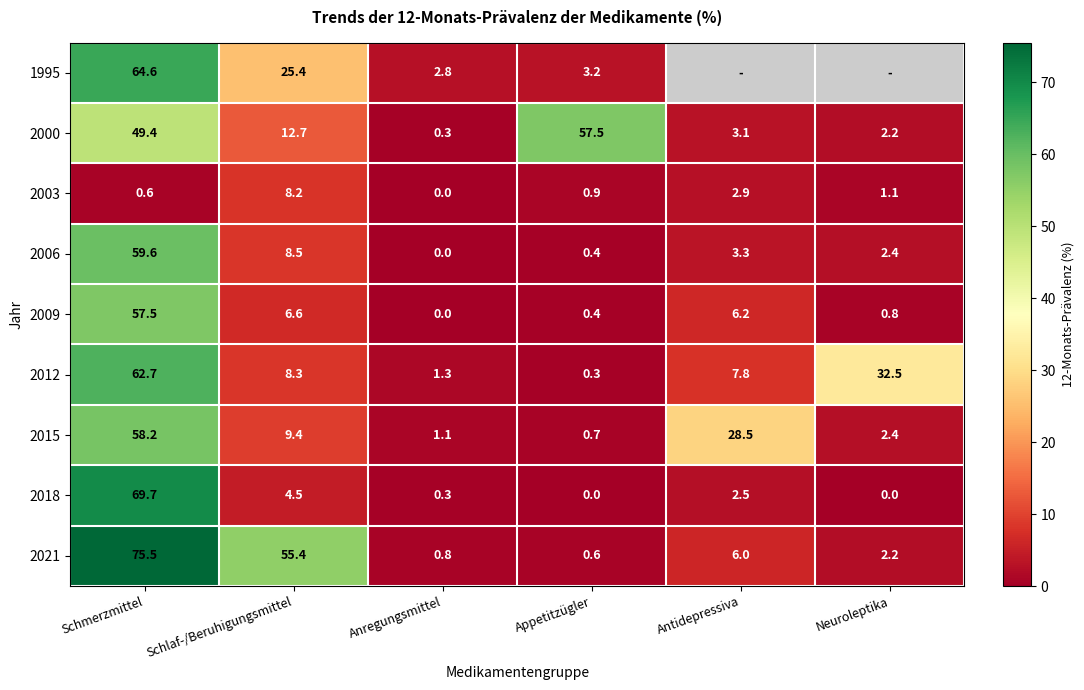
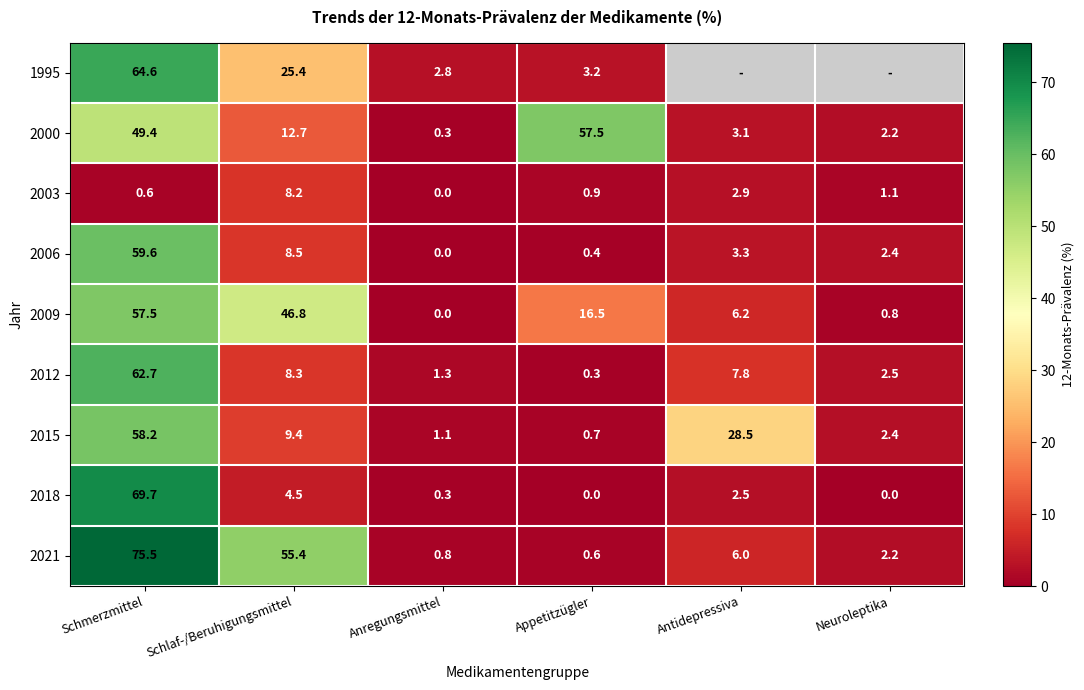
  {
    "1995": {
      "Schmerzmittel": 64.6,
      "Schlaf-/Beruhigungsmittel": 25.4,
      "Anregungsmittel": 2.8,
      "Appetitzügler": 3.2
    },
    "2000": {
      "Schmerzmittel": 49.4,
      "Schlaf-/Beruhigungsmittel": 12.7,
      "Anregungsmittel": 0.3,
      "Appetitzügler": 57.5,
      "Antidepressiva": 3.1,
      "Neuroleptika": 2.2
    },
    "2003": {
      "Schmerzmittel": 0.6,
      "Schlaf-/Beruhigungsmittel": 8.2,
      "Anregungsmittel": 0.0,
      "Appetitzügler": 0.9,
      "Antidepressiva": 2.9,
      "Neuroleptika": 1.1
    },
    "2006": {
      "Schmerzmittel": 59.6,
      "Schlaf-/Beruhigungsmittel": 8.5,
      "Anregungsmittel": 0.0,
      "Appetitzügler": 0.4,
      "Antidepressiva": 3.3,
      "Neuroleptika": 2.4
    },
    "2009": {
      "Schmerzmittel": 57.5,
-     "Schlaf-/Beruhigungsmittel": 6.6,
+     "Schlaf-/Beruhigungsmittel": 46.8,
      "Anregungsmittel": 0.0,
-     "Appetitzügler": 0.4,
+     "Appetitzügler": 16.5,
      "Antidepressiva": 6.2,
      "Neuroleptika": 0.8
    },
    "2012": {
      "Schmerzmittel": 62.7,
      "Schlaf-/Beruhigungsmittel": 8.3,
      "Anregungsmittel": 1.3,
      "Appetitzügler": 0.3,
      "Antidepressiva": 7.8,
-     "Neuroleptika": 32.5
+     "Neuroleptika": 2.5
    },
    "2015": {
      "Schmerzmittel": 58.2,
      "Schlaf-/Beruhigungsmittel": 9.4,
      "Anregungsmittel": 1.1,
      "Appetitzügler": 0.7,
      "Antidepressiva": 28.5,
      "Neuroleptika": 2.4
    },
    "2018": {
      "Schmerzmittel": 69.7,
      "Schlaf-/Beruhigungsmittel": 4.5,
      "Anregungsmittel": 0.3,
      "Appetitzügler": 0.0,
      "Antidepressiva": 2.5,
      "Neuroleptika": 0.0
    },
    "2021": {
      "Schmerzmittel": 75.5,
      "Schlaf-/Beruhigungsmittel": 55.4,
      "Anregungsmittel": 0.8,
      "Appetitzügler": 0.6,
      "Antidepressiva": 6.0,
      "Neuroleptika": 2.2
    }
  }
